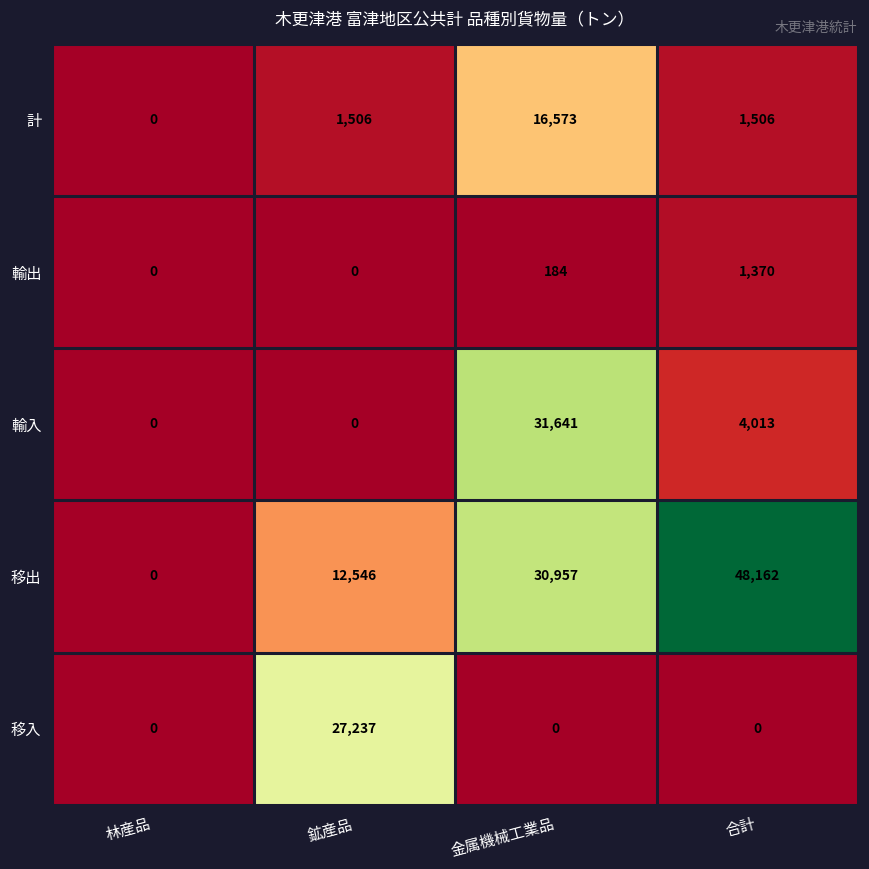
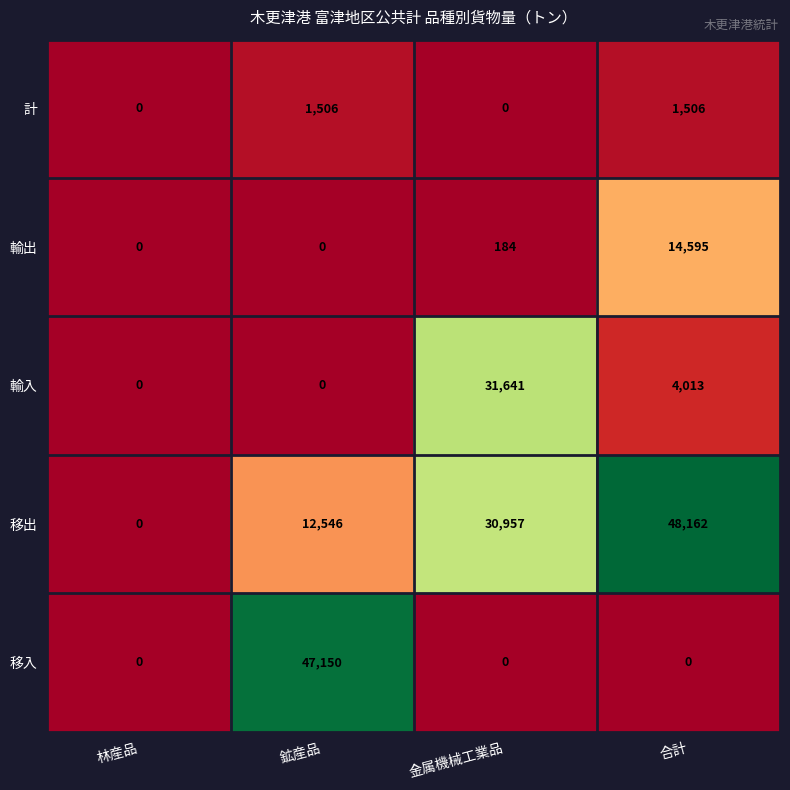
  {
    "計": {
      "林産品": "0",
      "鉱産品": "1,506",
-     "金属機械工業品": "16,573",
+     "金属機械工業品": "0",
      "合計": "1,506"
    },
    "輸出": {
      "林産品": "0",
      "鉱産品": "0",
      "金属機械工業品": "184",
-     "合計": "1,370"
+     "合計": "14,595"
    },
    "輸入": {
      "林産品": "0",
      "鉱産品": "0",
      "金属機械工業品": "31,641",
      "合計": "4,013"
    },
    "移出": {
      "林産品": "0",
      "鉱産品": "12,546",
      "金属機械工業品": "30,957",
      "合計": "48,162"
    },
    "移入": {
      "林産品": "0",
-     "鉱産品": "27,237",
+     "鉱産品": "47,150",
      "金属機械工業品": "0",
      "合計": "0"
    }
  }
